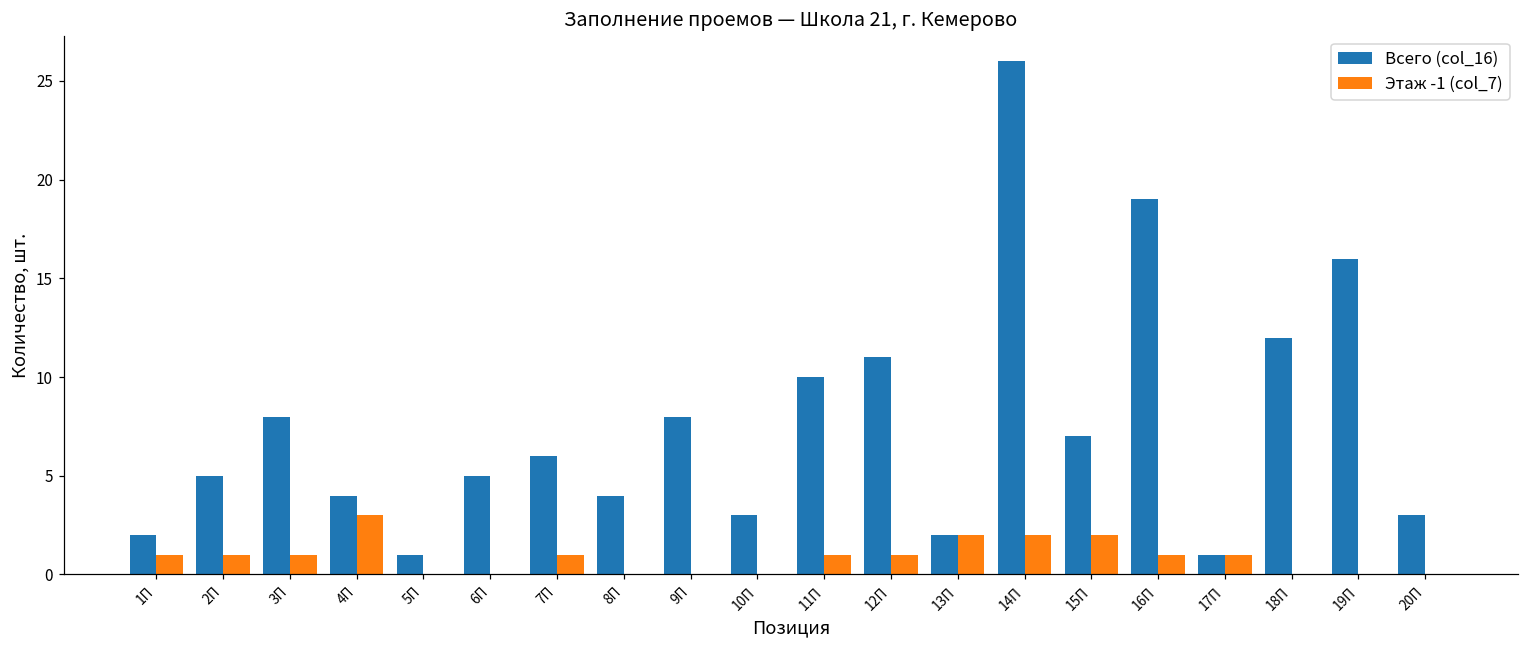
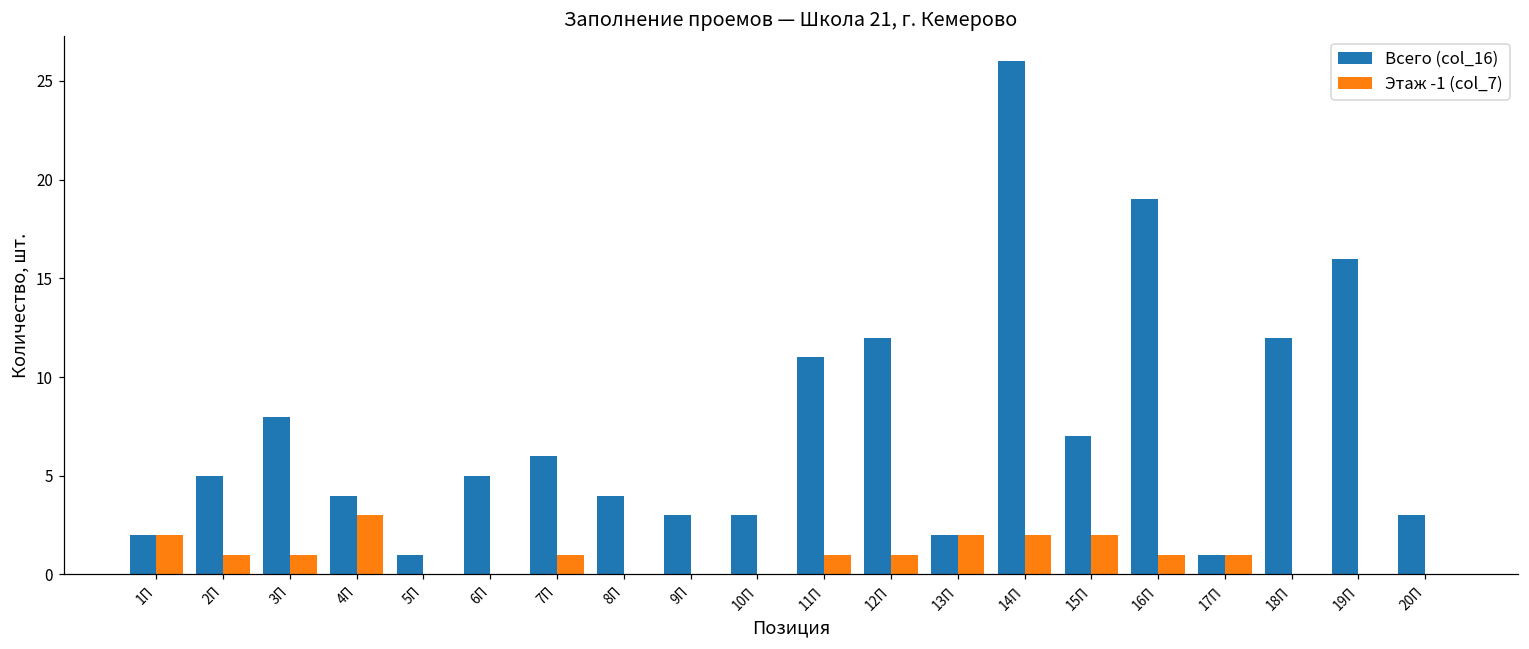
  {
    "Всего (col_16)": {
      "1П": 2,
      "2П": 5,
      "3П": 8,
      "4П": 4,
      "5П": 1,
      "6П": 5,
      "7П": 6,
      "8П": 4,
-     "9П": 8,
+     "9П": 3,
      "10П": 3,
-     "11П": 10,
-     "12П": 11,
+     "11П": 11,
+     "12П": 12,
      "13П": 2,
      "14П": 26,
      "15П": 7,
      "16П": 19,
      "17П": 1,
      "18П": 12,
      "19П": 16,
      "20П": 3
    },
    "Этаж -1 (col_7)": {
-     "1П": 1,
+     "1П": 2,
      "2П": 1,
      "3П": 1,
      "4П": 3,
      "5П": 0,
      "6П": 0,
      "7П": 1,
      "8П": 0,
      "9П": 0,
      "10П": 0,
      "11П": 1,
      "12П": 1,
      "13П": 2,
      "14П": 2,
      "15П": 2,
      "16П": 1,
      "17П": 1,
      "18П": 0,
      "19П": 0,
      "20П": 0
    }
  }
